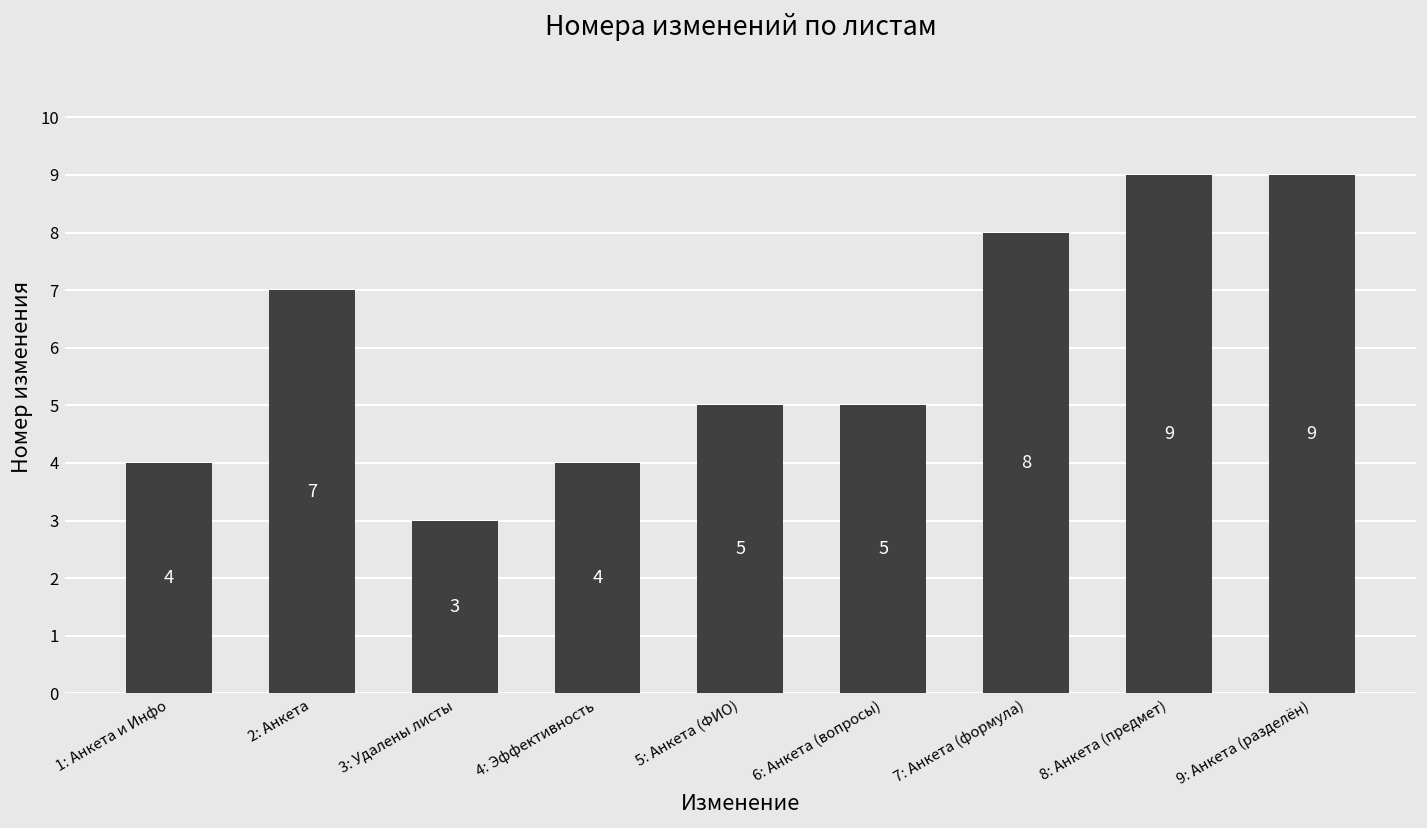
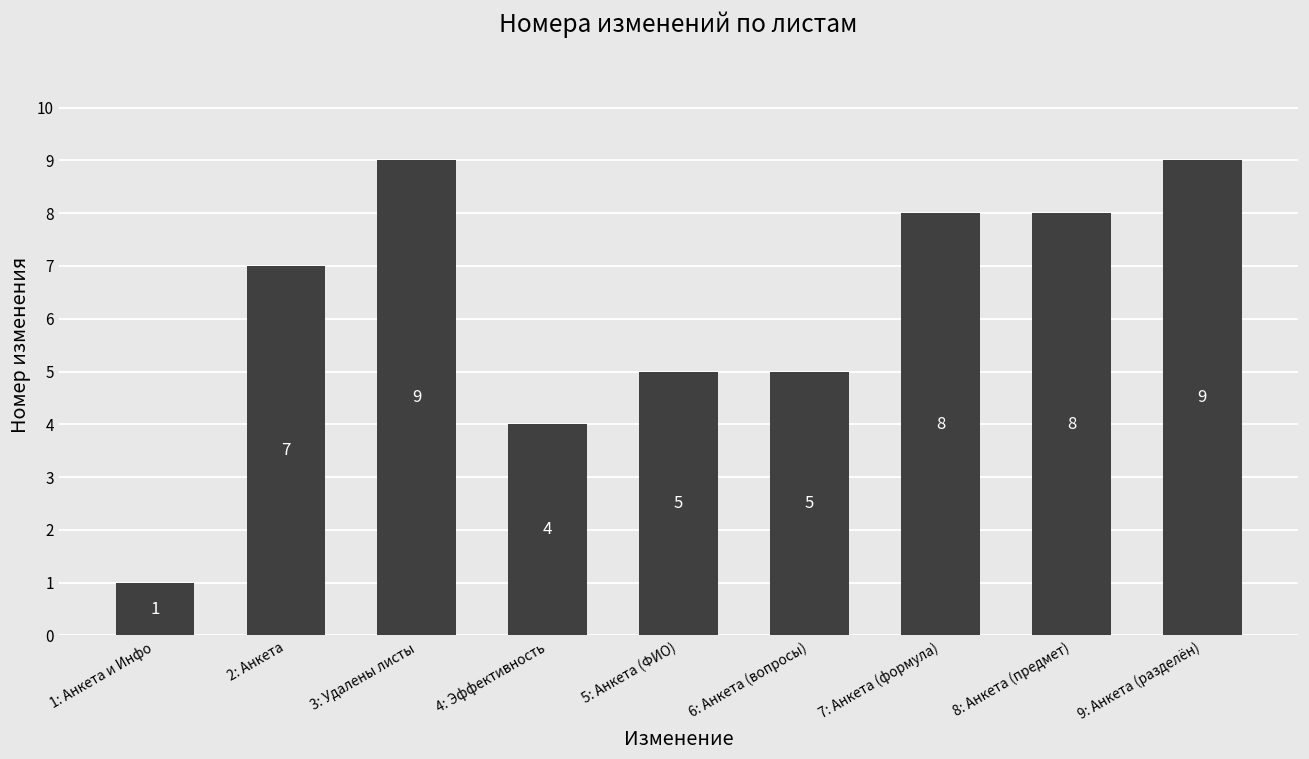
  {
-   "1: Анкета и Инфо": 4,
+   "1: Анкета и Инфо": 1,
    "2: Анкета": 7,
-   "3: Удалены листы": 3,
+   "3: Удалены листы": 9,
    "4: Эффективность": 4,
    "5: Анкета (ФИО)": 5,
    "6: Анкета (вопросы)": 5,
    "7: Анкета (формула)": 8,
-   "8: Анкета (предмет)": 9,
+   "8: Анкета (предмет)": 8,
    "9: Анкета (разделён)": 9
  }
